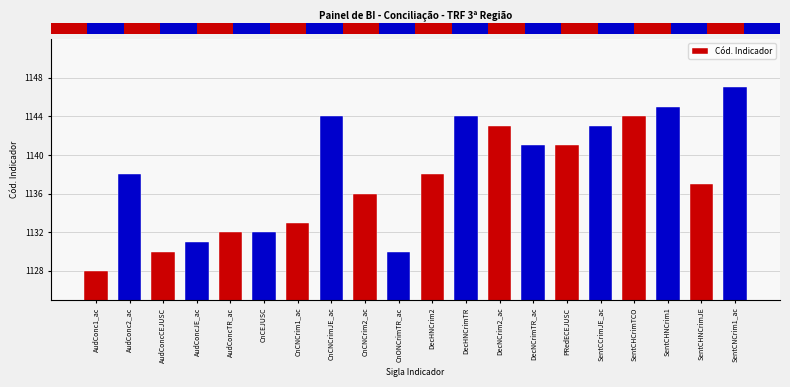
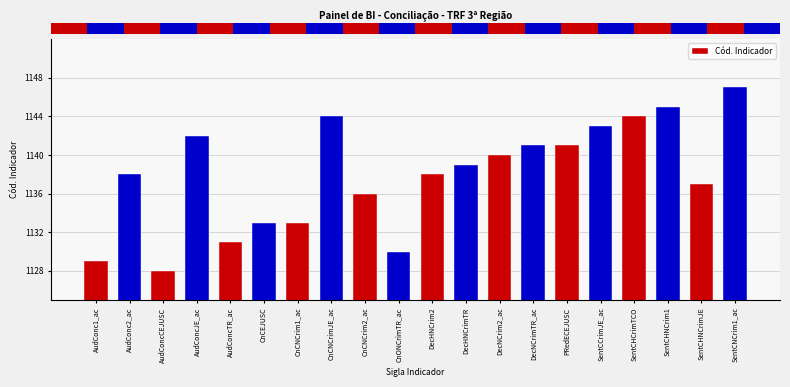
  {
-   "AudConc1_ac": 1128,
+   "AudConc1_ac": 1129,
    "AudConc2_ac": 1138,
-   "AudConcCEJUSC": 1130,
-   "AudConcJE_ac": 1131,
-   "AudConcTR_ac": 1132,
-   "CnCEJUSC": 1132,
+   "AudConcCEJUSC": 1128,
+   "AudConcJE_ac": 1142,
+   "AudConcTR_ac": 1131,
+   "CnCEJUSC": 1133,
    "CnCNCrim1_ac": 1133,
    "CnCNCrimJE_ac": 1144,
    "CnCNCrim2_ac": 1136,
    "CnONCrimTR_ac": 1130,
    "DecHNCrim2": 1138,
-   "DecHNCrimTR": 1144,
-   "DecNCrim2_ac": 1143,
+   "DecHNCrimTR": 1139,
+   "DecNCrim2_ac": 1140,
    "DecNCrimTR_ac": 1141,
    "PRedECEJUSC": 1141,
    "SentCCrimJE_ac": 1143,
    "SentCHCrimTCO": 1144,
    "SentCHNCrim1": 1145,
    "SentCHNCrimJE": 1137,
    "SentCNCrim1_ac": 1147
  }
